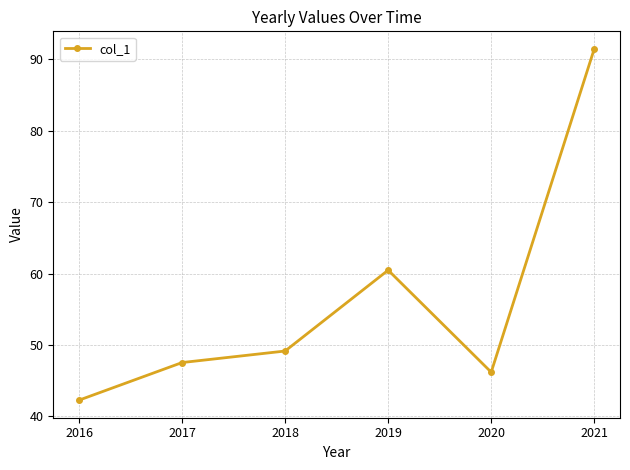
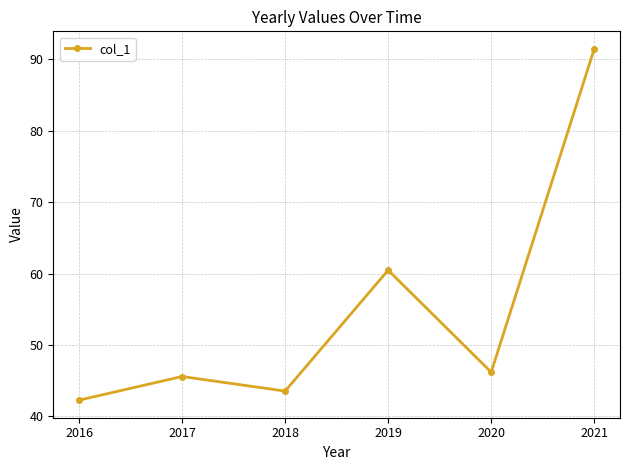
  {
    "2016": 42,
-   "2017": 48,
-   "2018": 49,
+   "2017": 46,
+   "2018": 44,
    "2019": 60,
    "2020": 46,
    "2021": 91
  }
